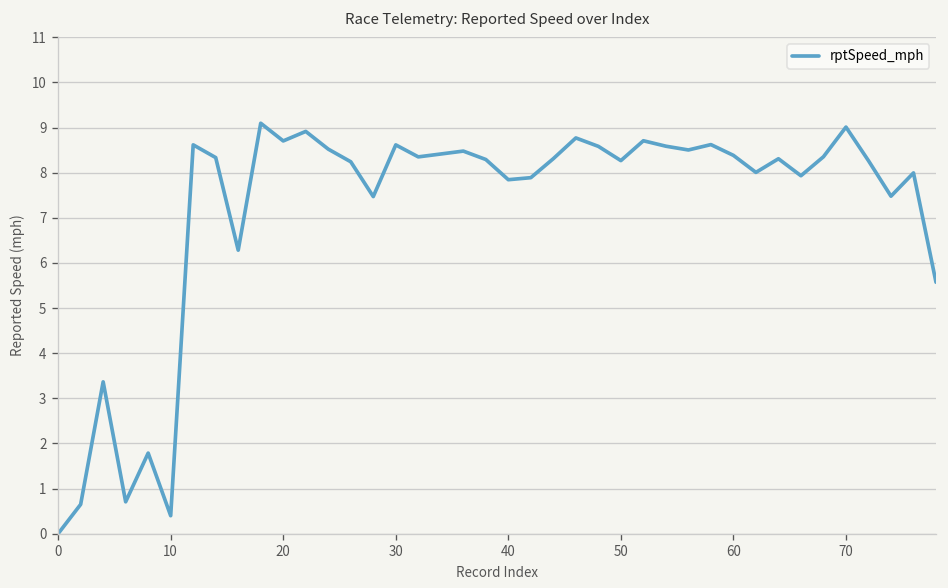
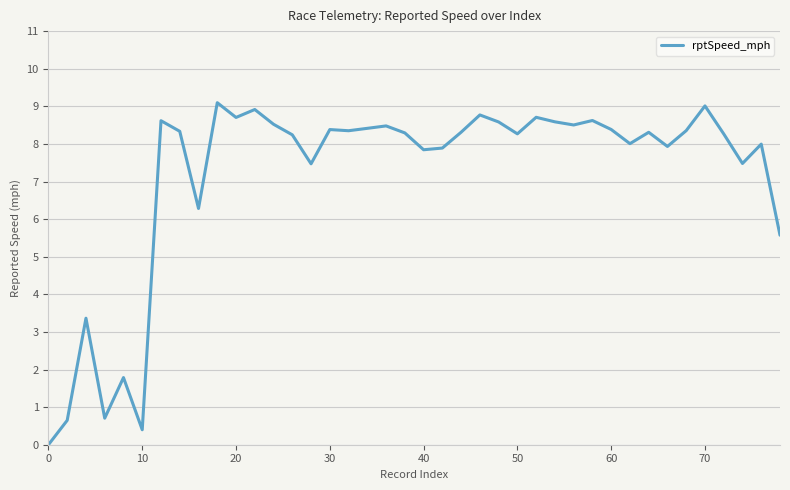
  {
    "0": 0.0,
    "10": 0.4,
    "20": 8.7,
-   "30": 8.6,
+   "30": 8.4,
    "40": 7.8,
    "50": 8.3,
    "60": 8.4,
    "70": 9.0
  }
